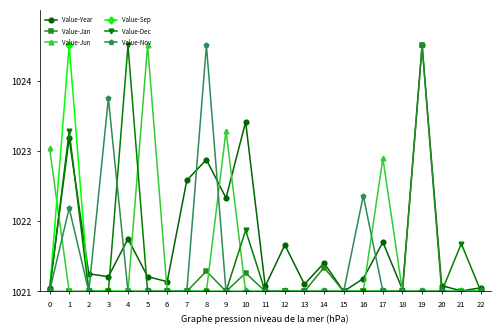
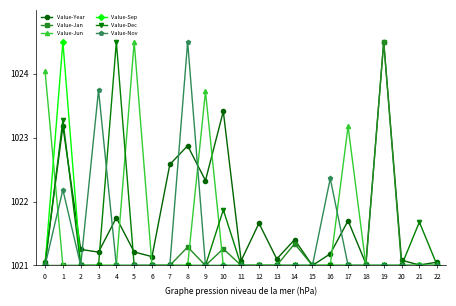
  {
    "Value-Jun": {
-     "0": 1023.0,
+     "0": 1024.0,
      "5": 1024.5,
-     "9": 1023.3,
-     "17": 1022.9
+     "9": 1023.7,
+     "17": 1023.2
    },
    "Value-Sep": {
      "1": 1024.5
    }
  }
